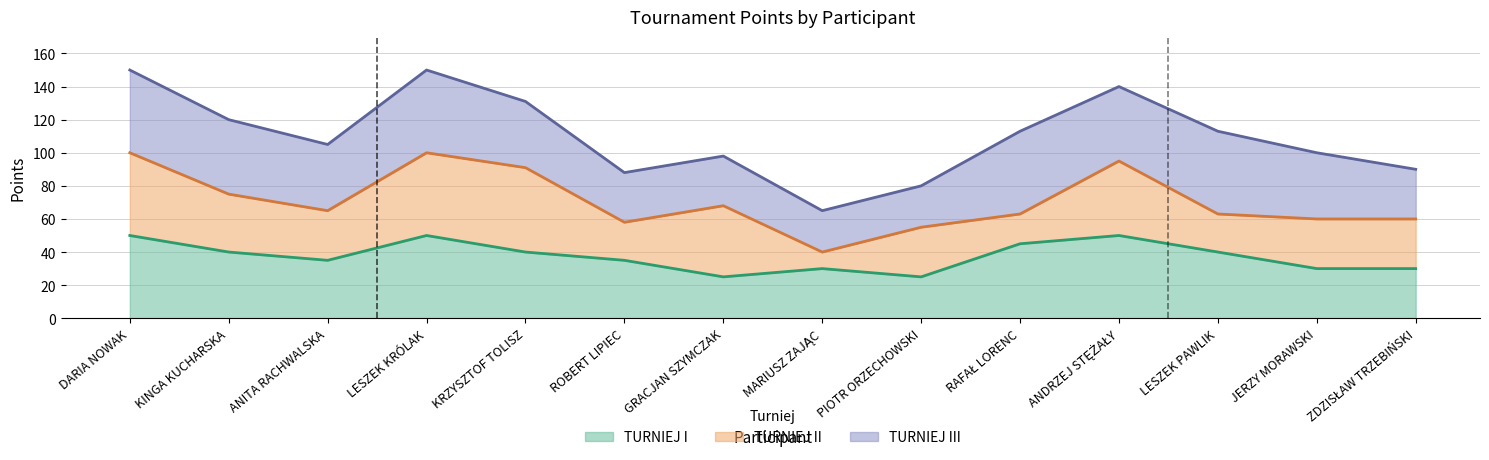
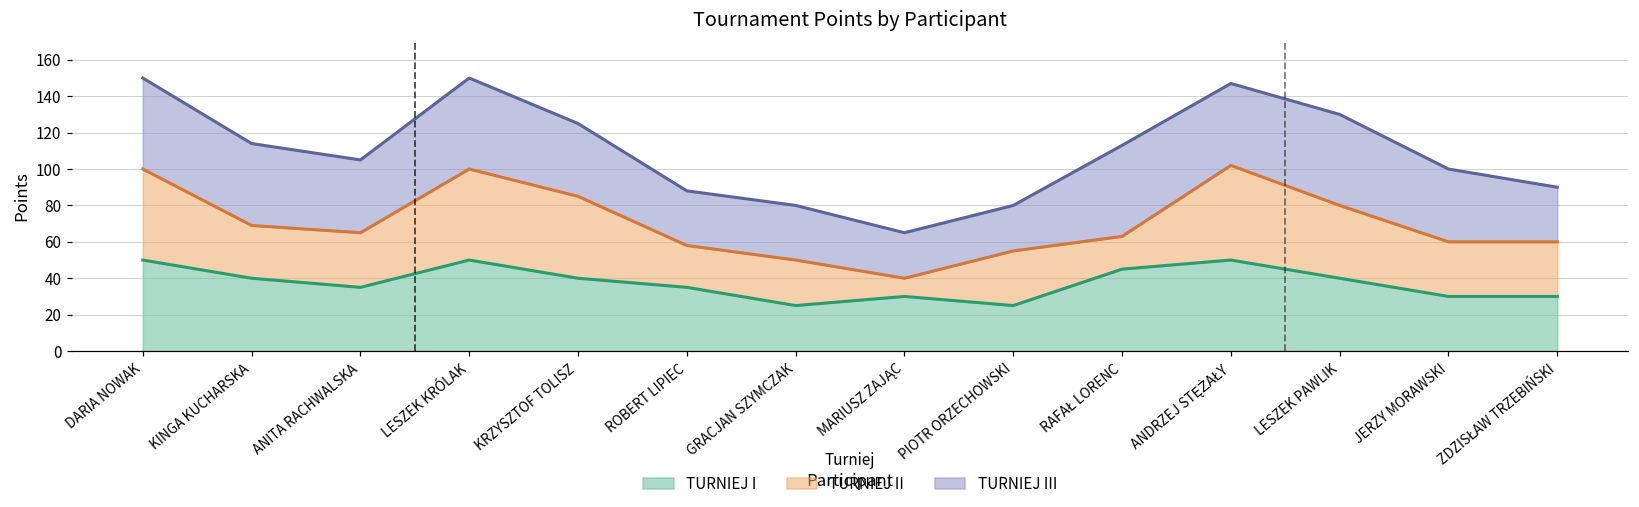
  {
    "TURNIEJ II": {
      "DARIA NOWAK": 50,
-     "KINGA KUCHARSKA": 35,
+     "KINGA KUCHARSKA": 29,
      "ANITA RACHWALSKA": 30,
      "LESZEK KRÓLAK": 50,
-     "KRZYSZTOF TOLISZ": 51,
+     "KRZYSZTOF TOLISZ": 45,
      "ROBERT LIPIEC": 23,
-     "GRACJAN SZYMCZAK": 43,
+     "GRACJAN SZYMCZAK": 25,
      "MARIUSZ ZAJĄC": 10,
      "PIOTR ORZECHOWSKI": 30,
      "RAFAŁ LORENC": 18,
-     "ANDRZEJ STĘŻAŁY": 45,
-     "LESZEK PAWLIK": 23,
+     "ANDRZEJ STĘŻAŁY": 52,
+     "LESZEK PAWLIK": 40,
      "JERZY MORAWSKI": 30,
      "ZDZISŁAW TRZEBIŃSKI": 30
    }
  }
